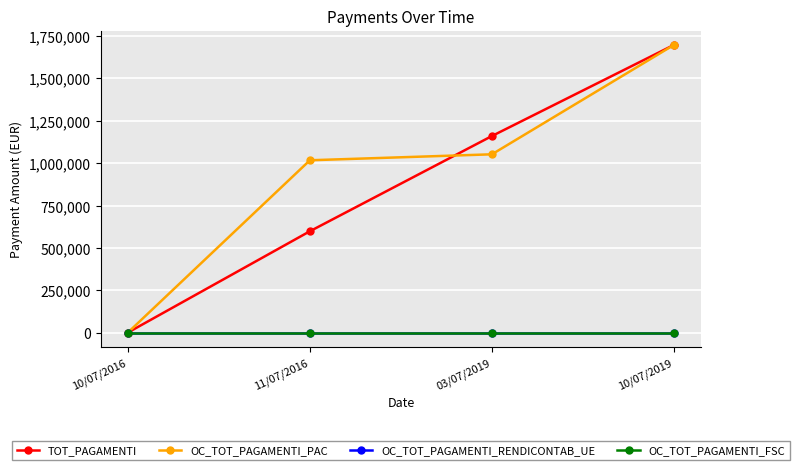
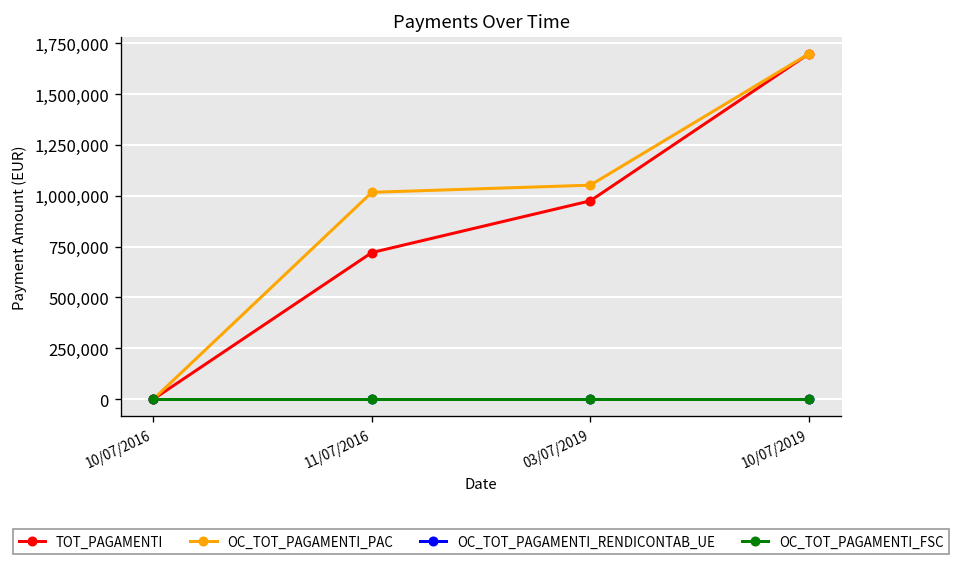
  {
    "TOT_PAGAMENTI": {
-     "11/07/2016": "600,000",
-     "03/07/2019": "1,160,000"
+     "11/07/2016": "720,000",
+     "03/07/2019": "980,000"
    },
    "OC_TOT_PAGAMENTI_PAC": {
      "11/07/2016": "1,020,000",
      "03/07/2019": "1,050,000"
    },
    "OC_TOT_PAGAMENTI_FSC": {
      "11/07/2016": "0",
      "03/07/2019": "0",
      "10/07/2019": "0"
    }
  }
